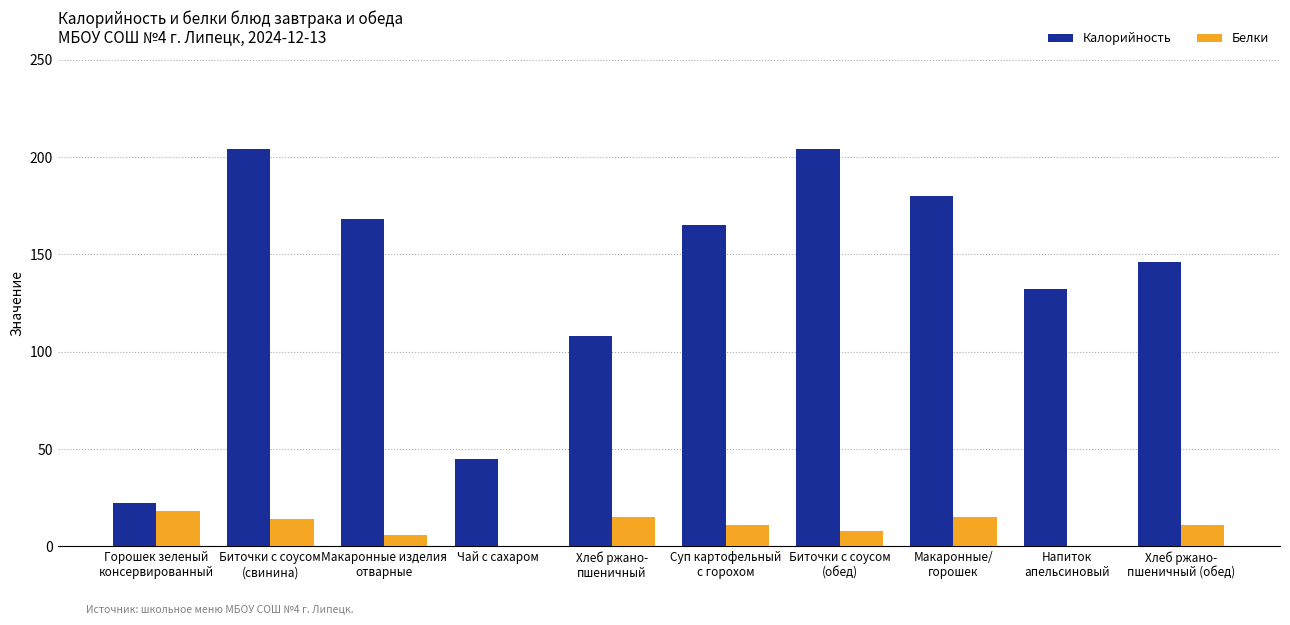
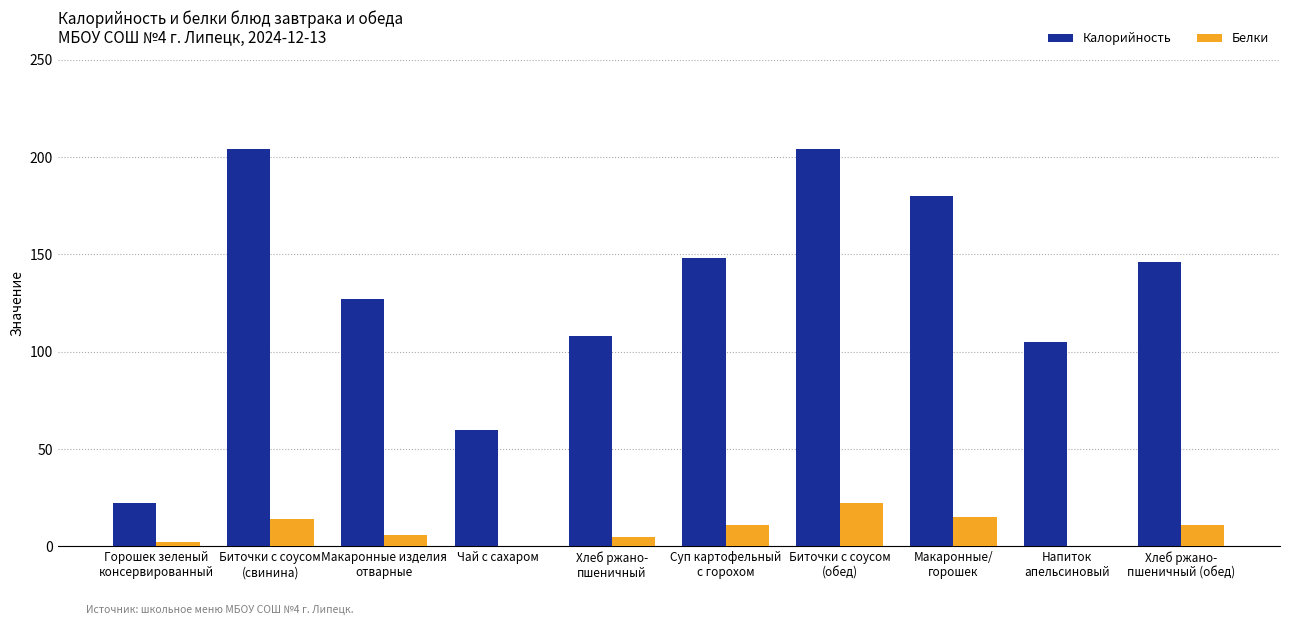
  {
    "Калорийность": {
      "Горошек зеленый консервированный": 22,
      "Биточки с соусом (свинина)": 204,
-     "Макаронные изделия отварные": 168,
-     "Чай с сахаром": 45,
+     "Макаронные изделия отварные": 127,
+     "Чай с сахаром": 60,
      "Хлеб ржано- пшеничный": 108,
-     "Суп картофельный с горохом": 165,
+     "Суп картофельный с горохом": 148,
      "Биточки с соусом (обед)": 204,
      "Макаронные/ горошек": 180,
-     "Напиток апельсиновый": 132,
+     "Напиток апельсиновый": 105,
      "Хлеб ржано- пшеничный (обед)": 146
    },
    "Белки": {
-     "Горошек зеленый консервированный": 18,
+     "Горошек зеленый консервированный": 2,
      "Биточки с соусом (свинина)": 14,
      "Макаронные изделия отварные": 6,
      "Чай с сахаром": 0,
-     "Хлеб ржано- пшеничный": 15,
+     "Хлеб ржано- пшеничный": 5,
      "Суп картофельный с горохом": 11,
-     "Биточки с соусом (обед)": 8,
+     "Биточки с соусом (обед)": 22,
      "Макаронные/ горошек": 15,
      "Напиток апельсиновый": 0,
      "Хлеб ржано- пшеничный (обед)": 11
    }
  }
